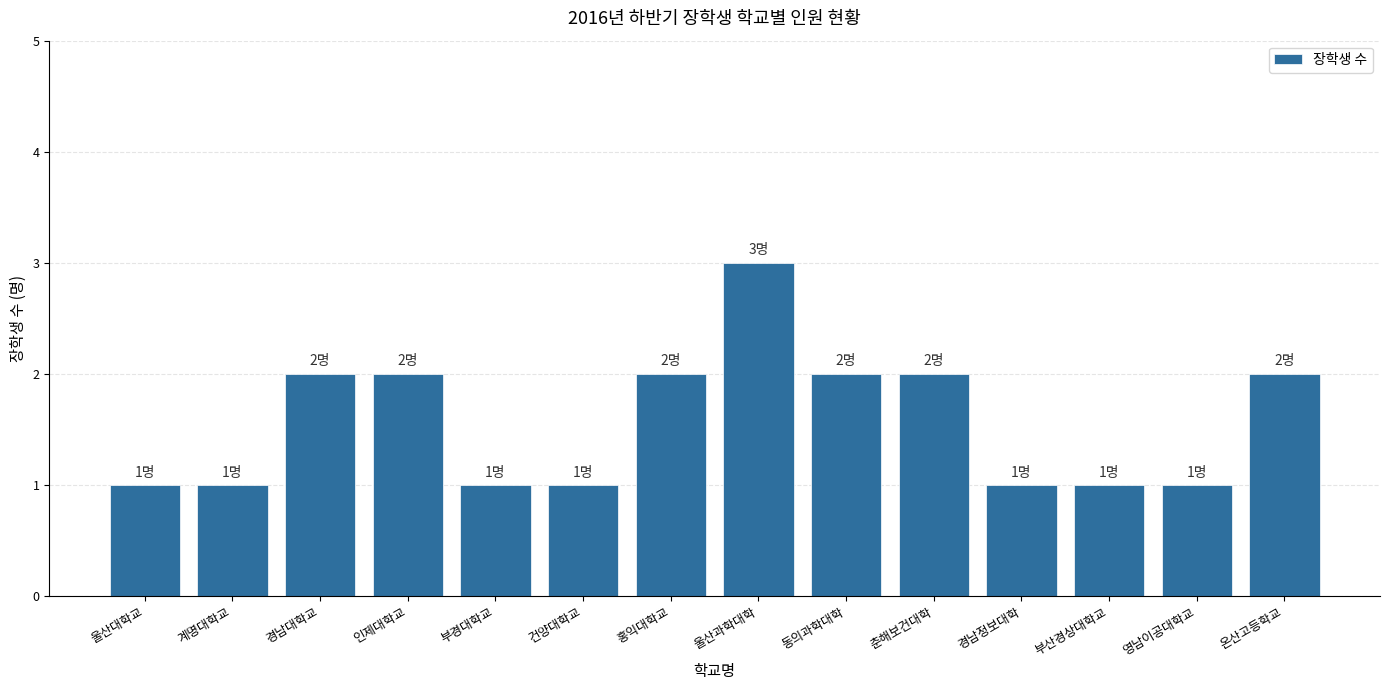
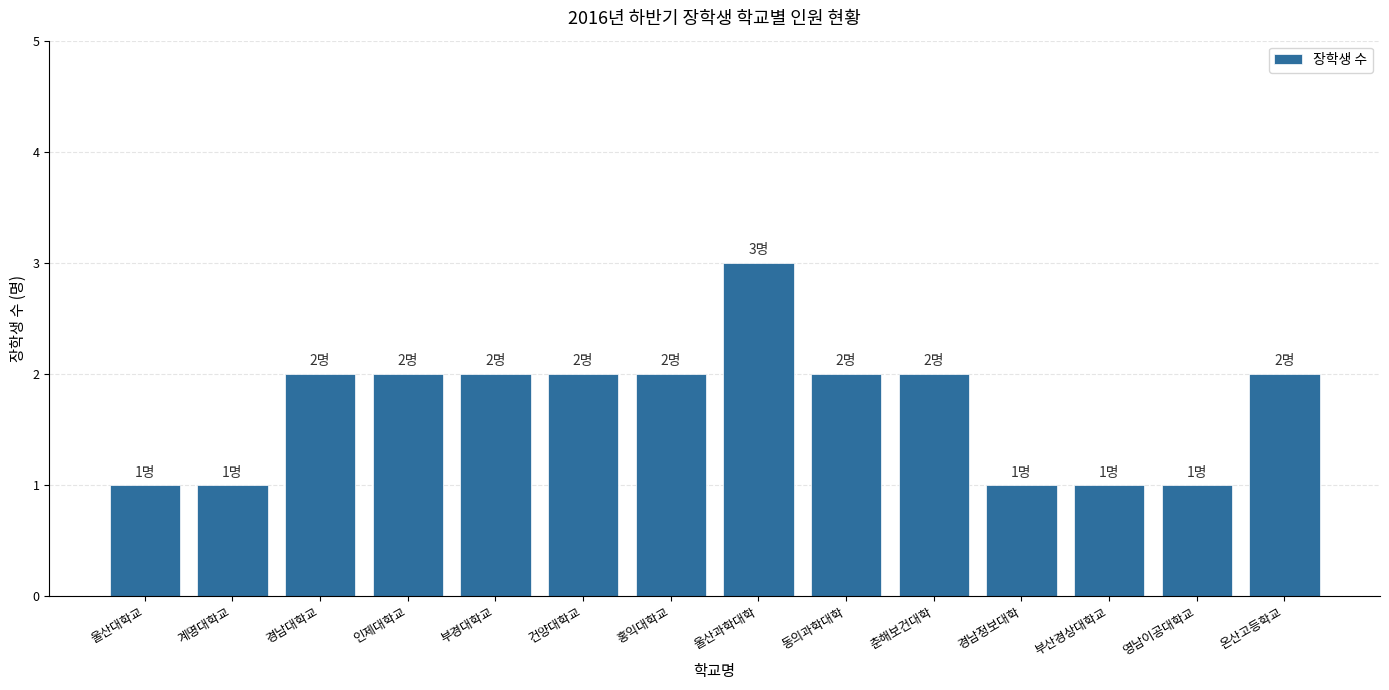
  {
    "울산대학교": "1명",
    "계명대학교": "1명",
    "경남대학교": "2명",
    "인제대학교": "2명",
-   "부경대학교": "1명",
-   "건양대학교": "1명",
+   "부경대학교": "2명",
+   "건양대학교": "2명",
    "홍익대학교": "2명",
    "울산과학대학": "3명",
    "동의과학대학": "2명",
    "춘해보건대학": "2명",
    "경남정보대학": "1명",
    "부산경상대학교": "1명",
    "영남이공대학교": "1명",
    "온산고등학교": "2명"
  }
